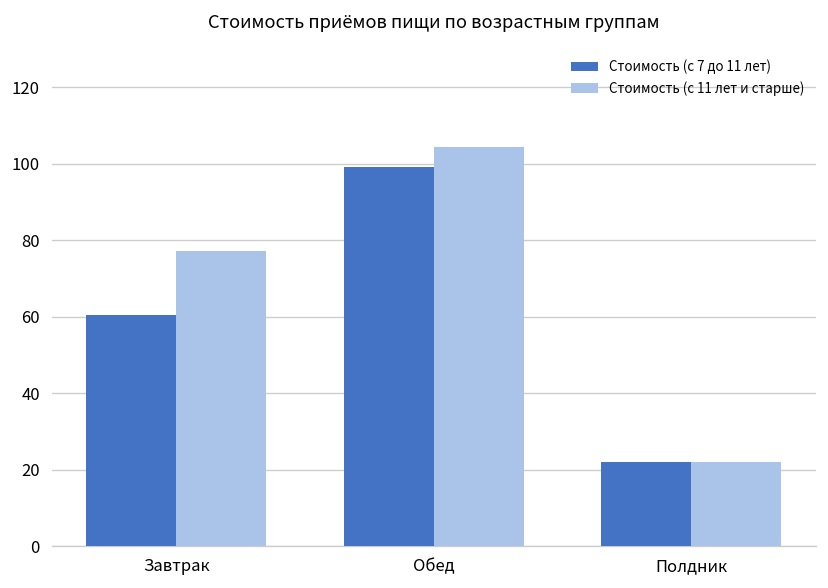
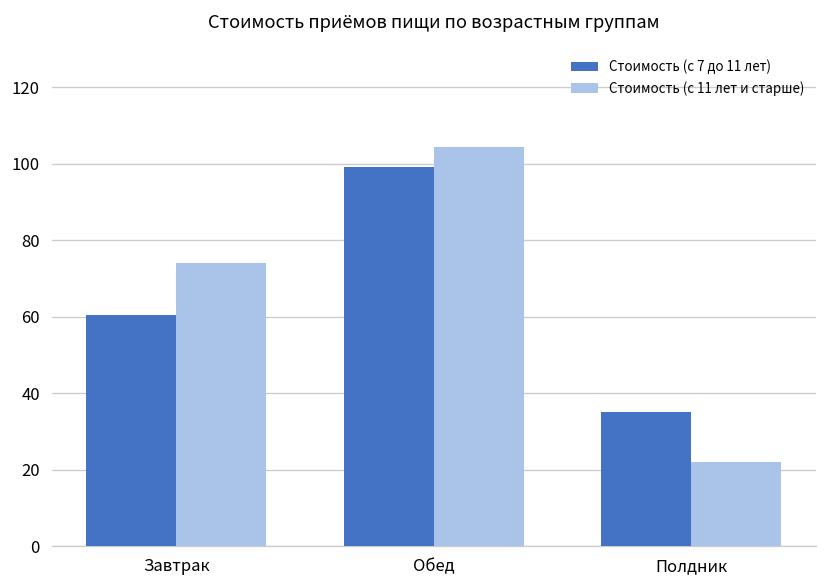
  {
    "Стоимость (с 7 до 11 лет)": {
      "Завтрак": 61,
      "Обед": 99,
-     "Полдник": 22
+     "Полдник": 35
    },
    "Стоимость (с 11 лет и старше)": {
-     "Завтрак": 77,
+     "Завтрак": 74,
      "Обед": 104,
      "Полдник": 22
    }
  }
